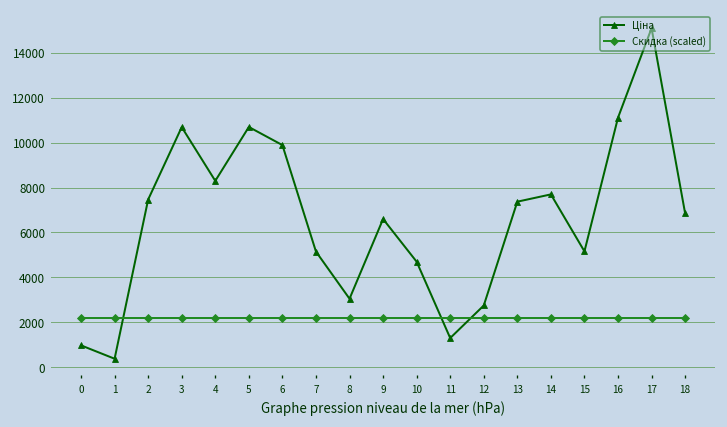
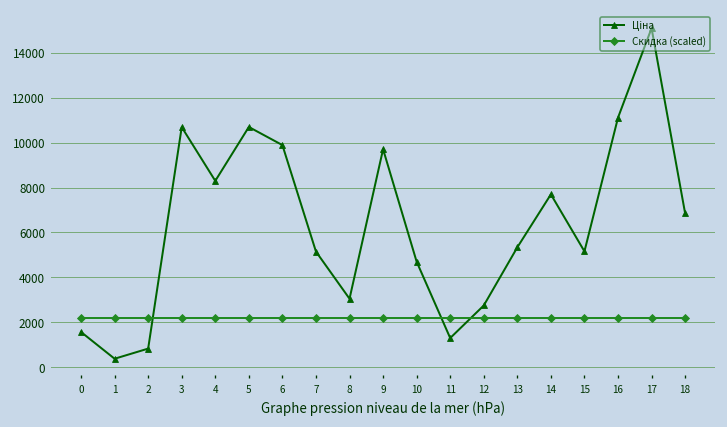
  {
    "Ціна": {
-     "0": 1000,
+     "0": 1600,
      "1": 400,
-     "2": 7500,
+     "2": 800,
      "3": 10700,
      "4": 8300,
      "5": 10700,
      "6": 9900,
      "7": 5100,
      "8": 3100,
-     "9": 6600,
+     "9": 9700,
      "10": 4700,
      "11": 1300,
      "12": 2700,
-     "13": 7400,
+     "13": 5300,
      "14": 7700,
      "15": 5200,
      "16": 11100,
      "18": 6900
    },
    "Скидка (scaled)": {
      "0": 2200,
      "1": 2200,
      "2": 2200,
      "3": 2200,
      "4": 2200,
      "5": 2200,
      "6": 2200,
      "7": 2200,
      "8": 2200,
      "9": 2200,
      "10": 2200,
      "11": 2200,
      "12": 2200,
      "13": 2200,
      "14": 2200,
      "15": 2200,
      "16": 2200,
      "17": 2200,
      "18": 2200
    }
  }
